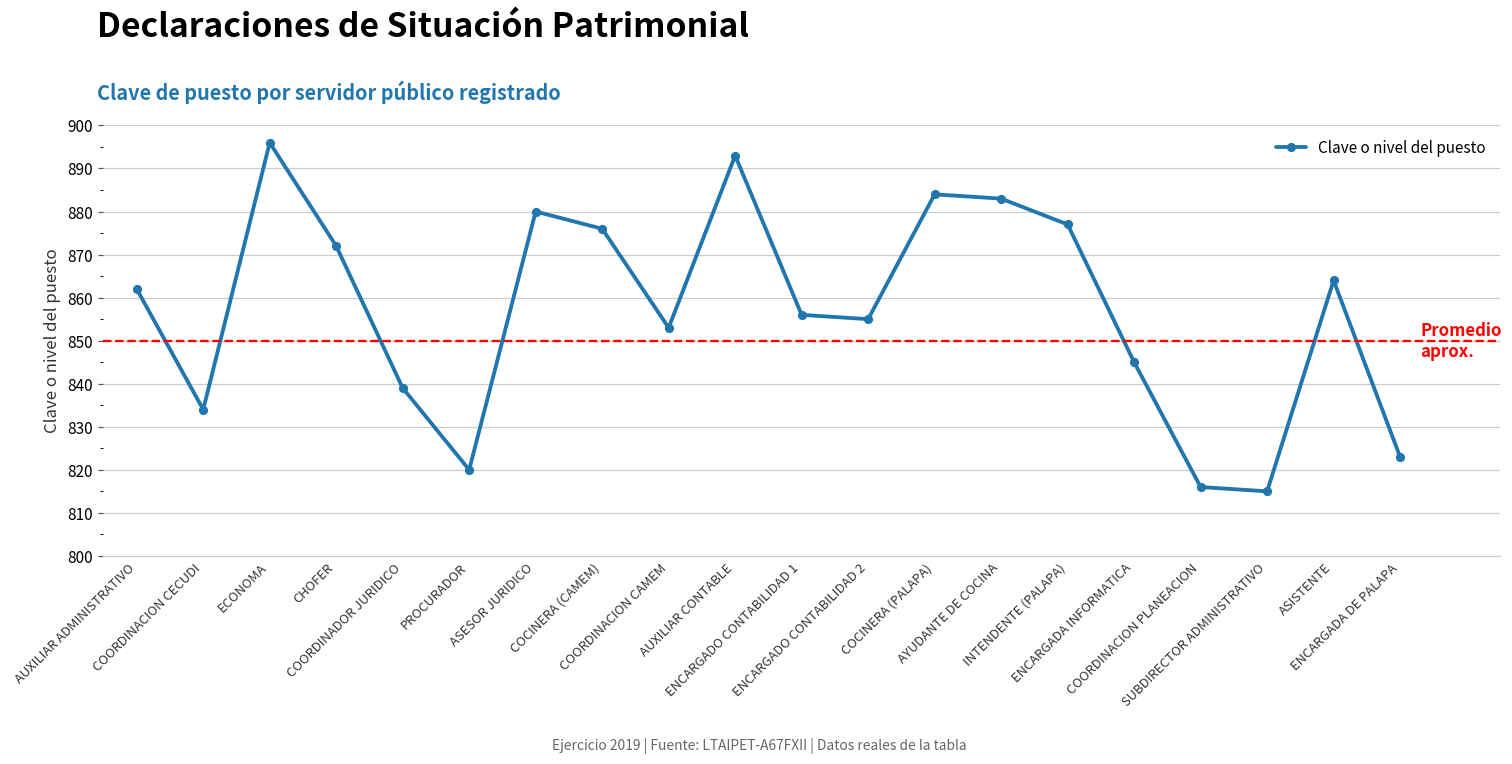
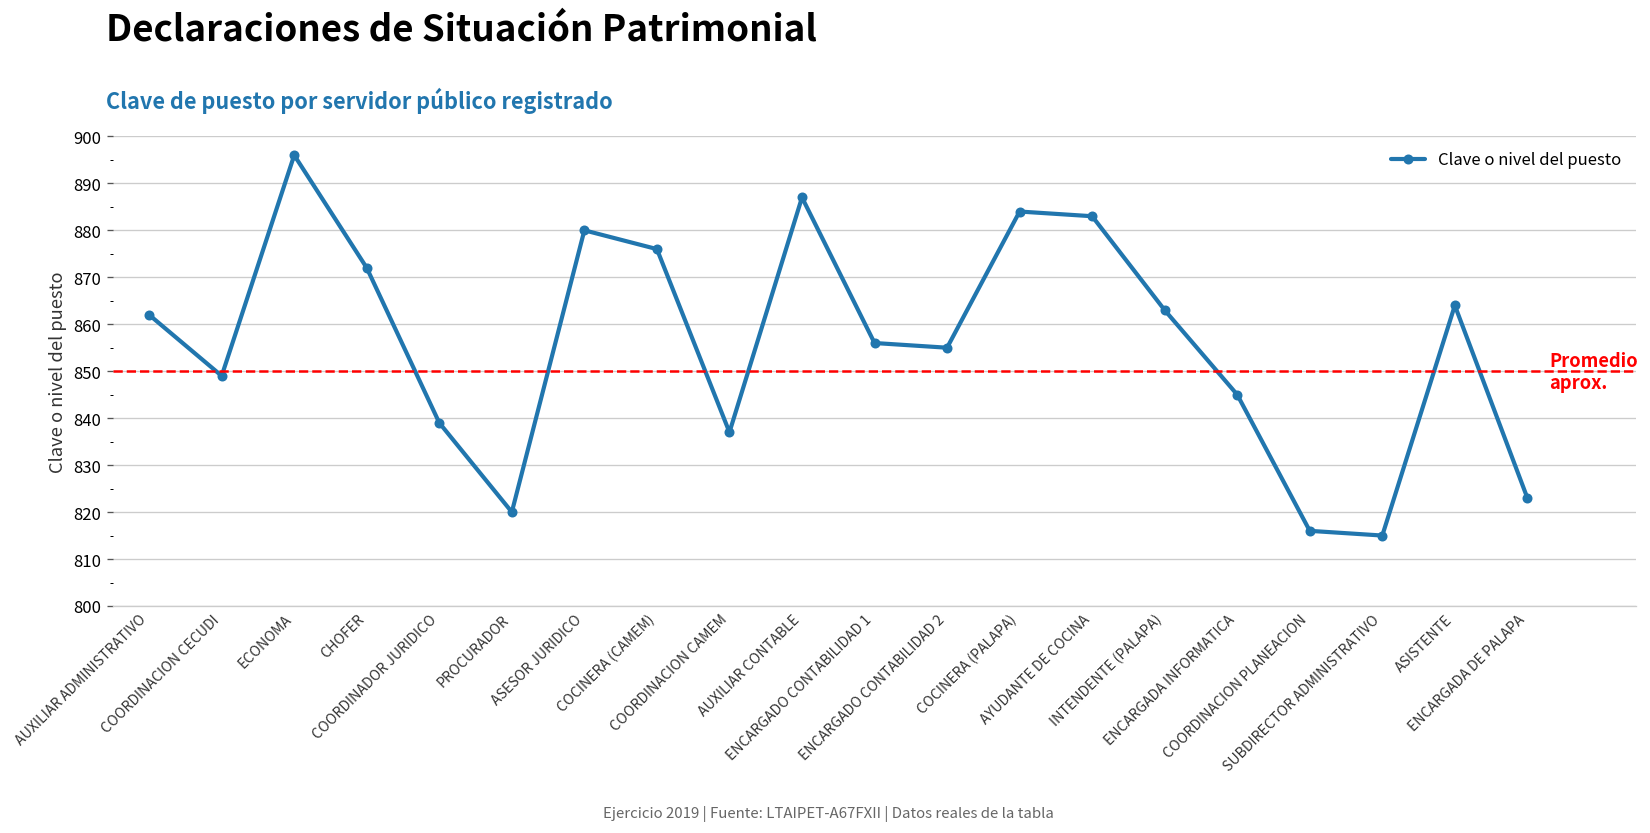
  {
    "AUXILIAR ADMINISTRATIVO": 862,
-   "COORDINACION CECUDI": 834,
+   "COORDINACION CECUDI": 849,
    "ECONOMA": 896,
    "CHOFER": 872,
    "COORDINADOR JURIDICO": 839,
    "PROCURADOR": 820,
    "ASESOR JURIDICO": 880,
    "COCINERA (CAMEM)": 876,
-   "COORDINACION CAMEM": 853,
-   "AUXILIAR CONTABLE": 893,
+   "COORDINACION CAMEM": 837,
+   "AUXILIAR CONTABLE": 887,
    "ENCARGADO CONTABILIDAD 1": 856,
    "ENCARGADO CONTABILIDAD 2": 855,
    "COCINERA (PALAPA)": 884,
    "AYUDANTE DE COCINA": 883,
-   "INTENDENTE (PALAPA)": 877,
+   "INTENDENTE (PALAPA)": 863,
    "ENCARGADA INFORMATICA": 845,
    "COORDINACION PLANEACION": 816,
    "SUBDIRECTOR ADMINISTRATIVO": 815,
    "ASISTENTE": 864,
    "ENCARGADA DE PALAPA": 823
  }
